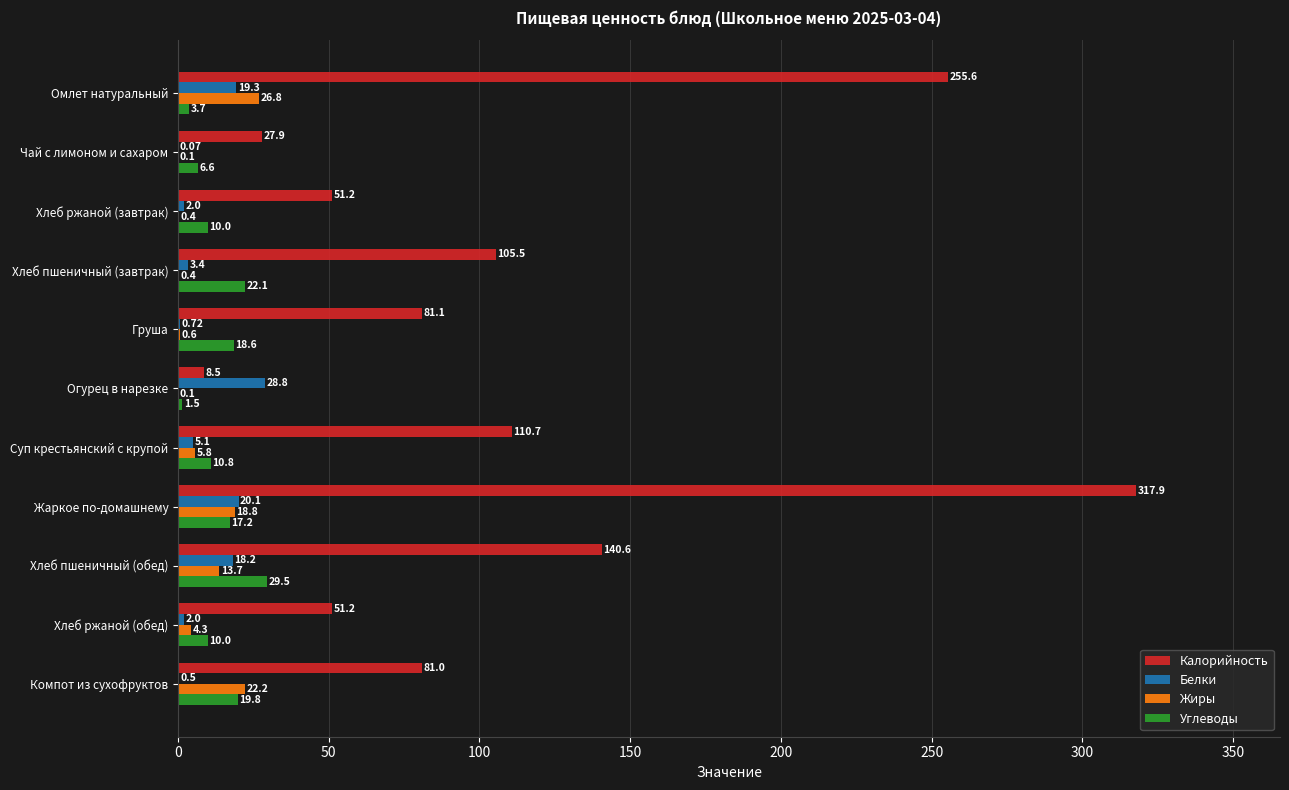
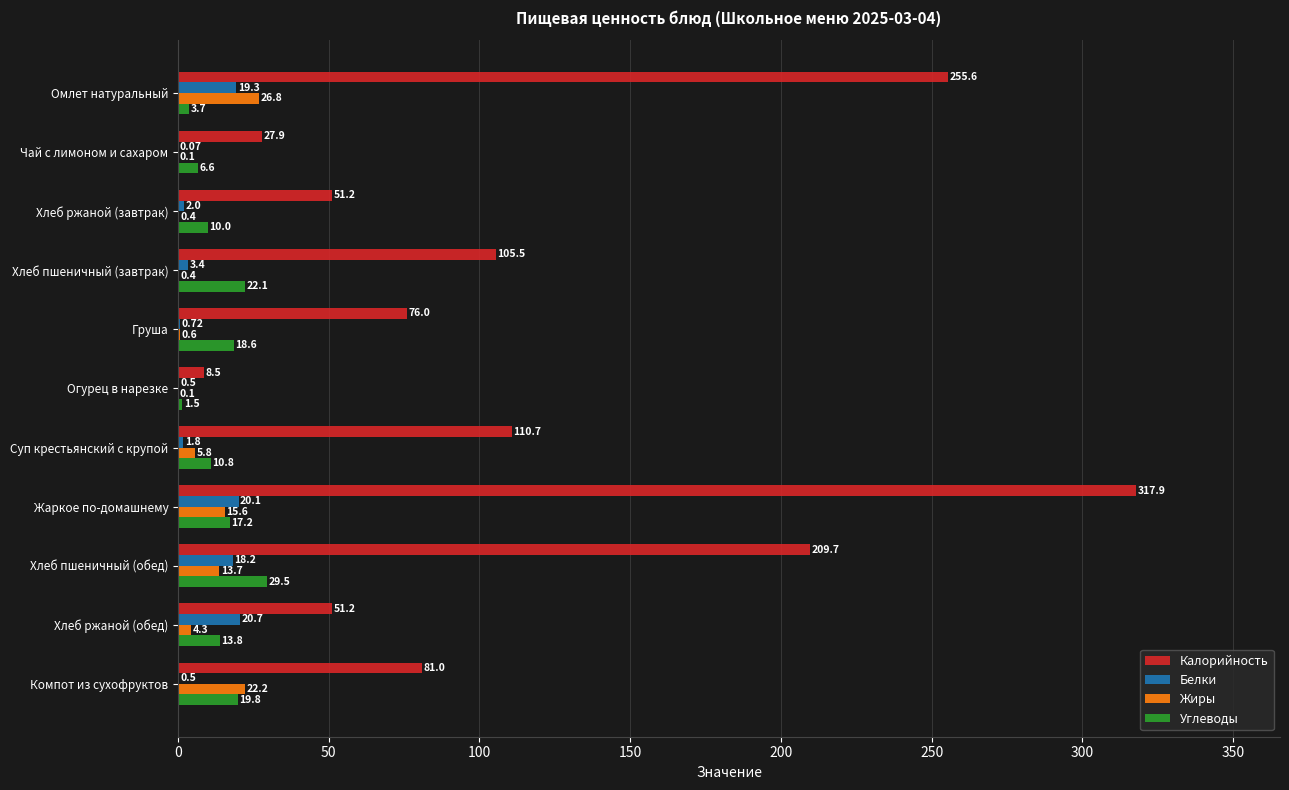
  {
    "Калорийность": {
      "Омлет натуральный": 255.6,
      "Чай с лимоном и сахаром": 27.9,
      "Хлеб ржаной (завтрак)": 51.2,
      "Хлеб пшеничный (завтрак)": 105.5,
-     "Груша": 81.1,
+     "Груша": 76.0,
      "Огурец в нарезке": 8.5,
      "Суп крестьянский с крупой": 110.7,
      "Жаркое по-домашнему": 317.9,
-     "Хлеб пшеничный (обед)": 140.6,
+     "Хлеб пшеничный (обед)": 209.7,
      "Хлеб ржаной (обед)": 51.2,
      "Компот из сухофруктов": 81.0
    },
    "Белки": {
      "Омлет натуральный": 19.3,
      "Чай с лимоном и сахаром": 0.07,
      "Хлеб ржаной (завтрак)": 2.0,
      "Хлеб пшеничный (завтрак)": 3.4,
      "Груша": 0.72,
-     "Огурец в нарезке": 28.8,
-     "Суп крестьянский с крупой": 5.1,
+     "Огурец в нарезке": 0.5,
+     "Суп крестьянский с крупой": 1.8,
      "Жаркое по-домашнему": 20.1,
      "Хлеб пшеничный (обед)": 18.2,
-     "Хлеб ржаной (обед)": 2.0,
+     "Хлеб ржаной (обед)": 20.7,
      "Компот из сухофруктов": 0.5
    },
    "Жиры": {
      "Омлет натуральный": 26.8,
      "Чай с лимоном и сахаром": 0.1,
      "Хлеб ржаной (завтрак)": 0.4,
      "Хлеб пшеничный (завтрак)": 0.4,
      "Груша": 0.6,
      "Огурец в нарезке": 0.1,
      "Суп крестьянский с крупой": 5.8,
-     "Жаркое по-домашнему": 18.8,
+     "Жаркое по-домашнему": 15.6,
      "Хлеб пшеничный (обед)": 13.7,
      "Хлеб ржаной (обед)": 4.3,
      "Компот из сухофруктов": 22.2
    },
    "Углеводы": {
      "Омлет натуральный": 3.7,
      "Чай с лимоном и сахаром": 6.6,
      "Хлеб ржаной (завтрак)": 10.0,
      "Хлеб пшеничный (завтрак)": 22.1,
      "Груша": 18.6,
      "Огурец в нарезке": 1.5,
      "Суп крестьянский с крупой": 10.8,
      "Жаркое по-домашнему": 17.2,
      "Хлеб пшеничный (обед)": 29.5,
-     "Хлеб ржаной (обед)": 10.0,
+     "Хлеб ржаной (обед)": 13.8,
      "Компот из сухофруктов": 19.8
    }
  }
